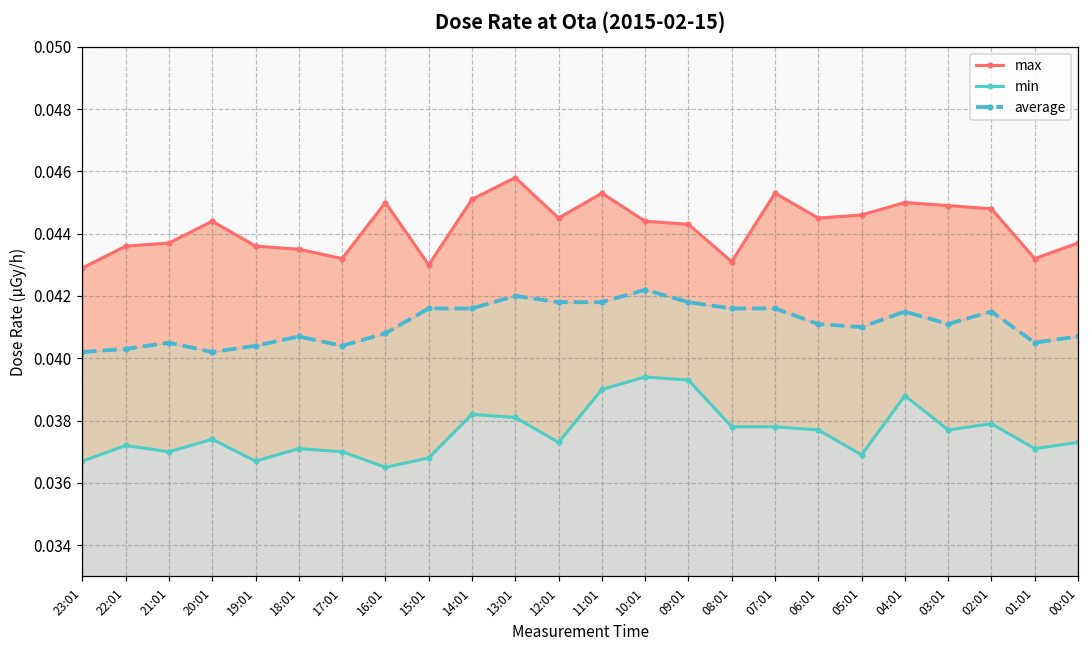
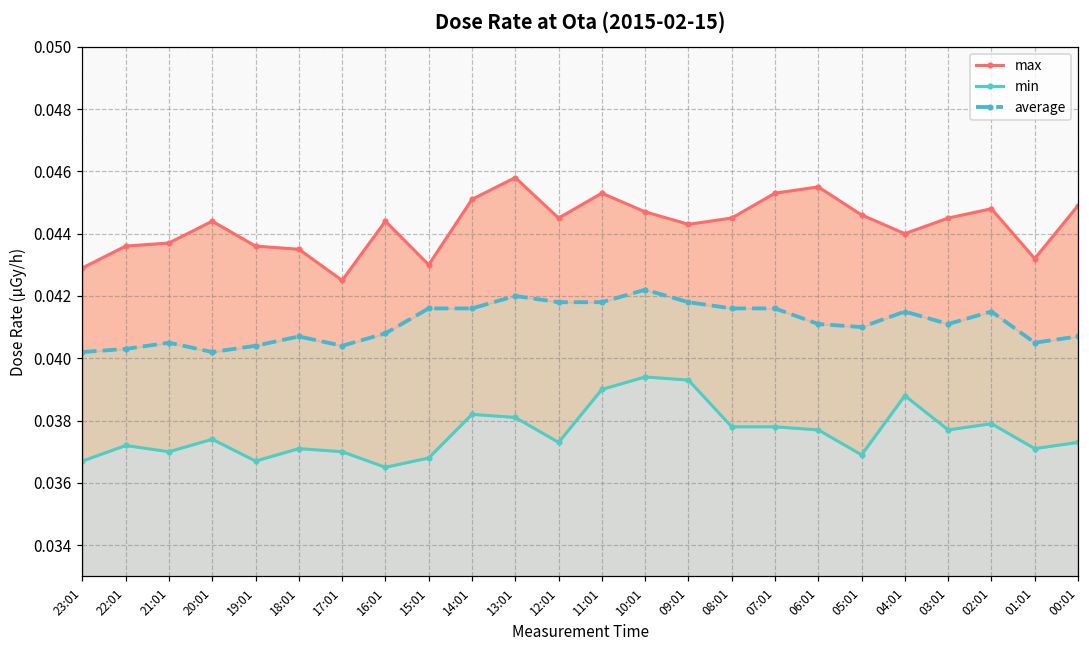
  {
    "max": {
      "23:01": 0.0429,
      "22:01": 0.0436,
      "21:01": 0.0437,
      "20:01": 0.0444,
      "19:01": 0.0436,
      "18:01": 0.0435,
-     "17:01": 0.0432,
-     "16:01": 0.0450,
+     "17:01": 0.0425,
+     "16:01": 0.0444,
      "15:01": 0.0430,
      "14:01": 0.0451,
      "13:01": 0.0458,
      "12:01": 0.0445,
      "11:01": 0.0453,
-     "10:01": 0.0444,
+     "10:01": 0.0447,
      "09:01": 0.0443,
-     "08:01": 0.0431,
+     "08:01": 0.0445,
      "07:01": 0.0453,
-     "06:01": 0.0445,
+     "06:01": 0.0455,
      "05:01": 0.0446,
-     "04:01": 0.045,
-     "03:01": 0.0449,
+     "04:01": 0.044,
+     "03:01": 0.0445,
      "02:01": 0.0448,
      "01:01": 0.0432,
-     "00:01": 0.0437
+     "00:01": 0.0449
    }
  }
